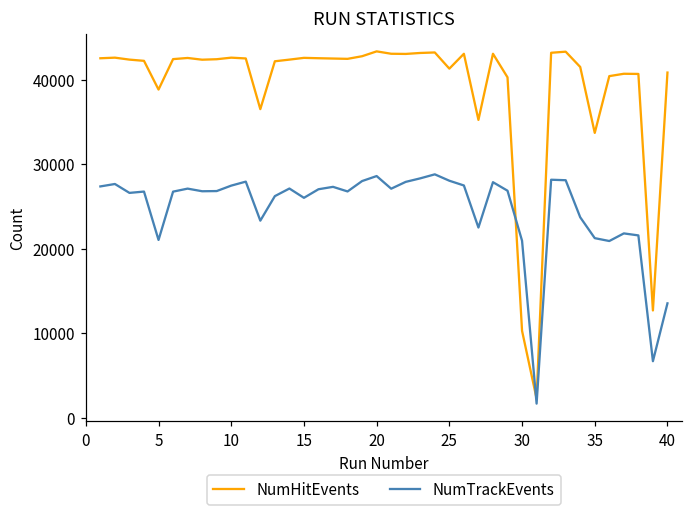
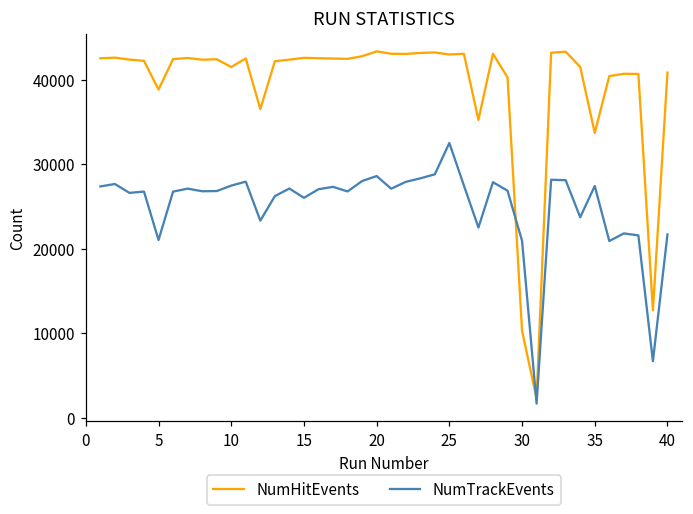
  {
    "NumHitEvents": {
      "5": 39000,
-     "10": 43000,
+     "10": 42000,
      "15": 43000,
      "20": 43000,
-     "25": 41000,
+     "25": 43000,
      "30": 10000,
      "35": 34000,
      "40": 41000
    },
    "NumTrackEvents": {
      "5": 21000,
      "10": 27000,
      "15": 26000,
      "20": 29000,
-     "25": 28000,
+     "25": 33000,
      "30": 21000,
-     "35": 21000,
-     "40": 14000
+     "35": 27000,
+     "40": 22000
    }
  }
